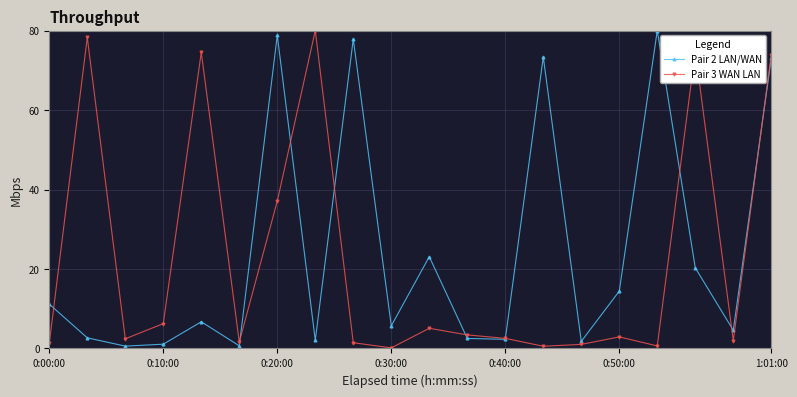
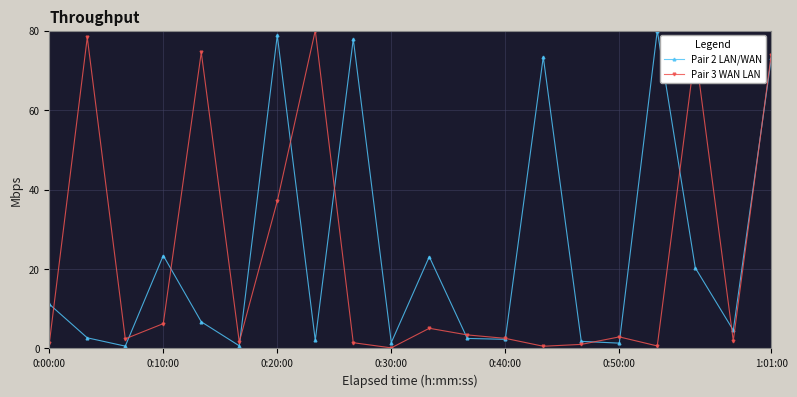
  {
    "Pair 2 LAN/WAN": {
      "0:00:00": 11,
-     "0:10:00": 1,
+     "0:10:00": 23,
      "0:20:00": 79,
-     "0:30:00": 6,
-     "0:50:00": 14,
+     "0:30:00": 1,
+     "0:50:00": 1,
      "1:01:00": 73
    },
    "Pair 3 WAN LAN": {
      "0:00:00": 1,
      "0:10:00": 6,
      "0:20:00": 37,
      "0:30:00": 0,
      "0:50:00": 3,
      "1:01:00": 74
    }
  }
